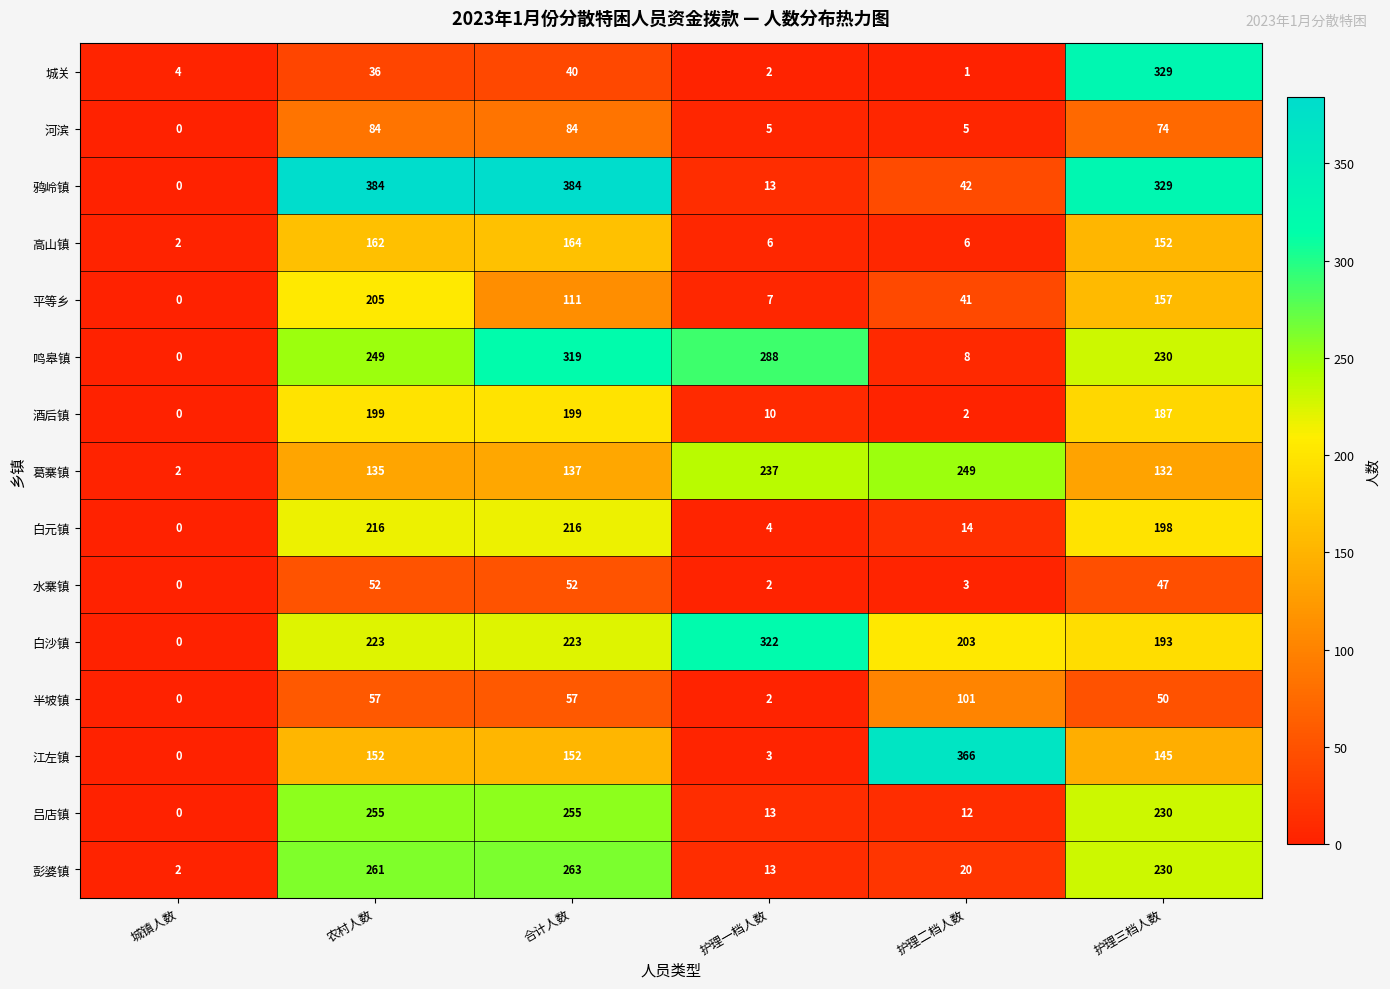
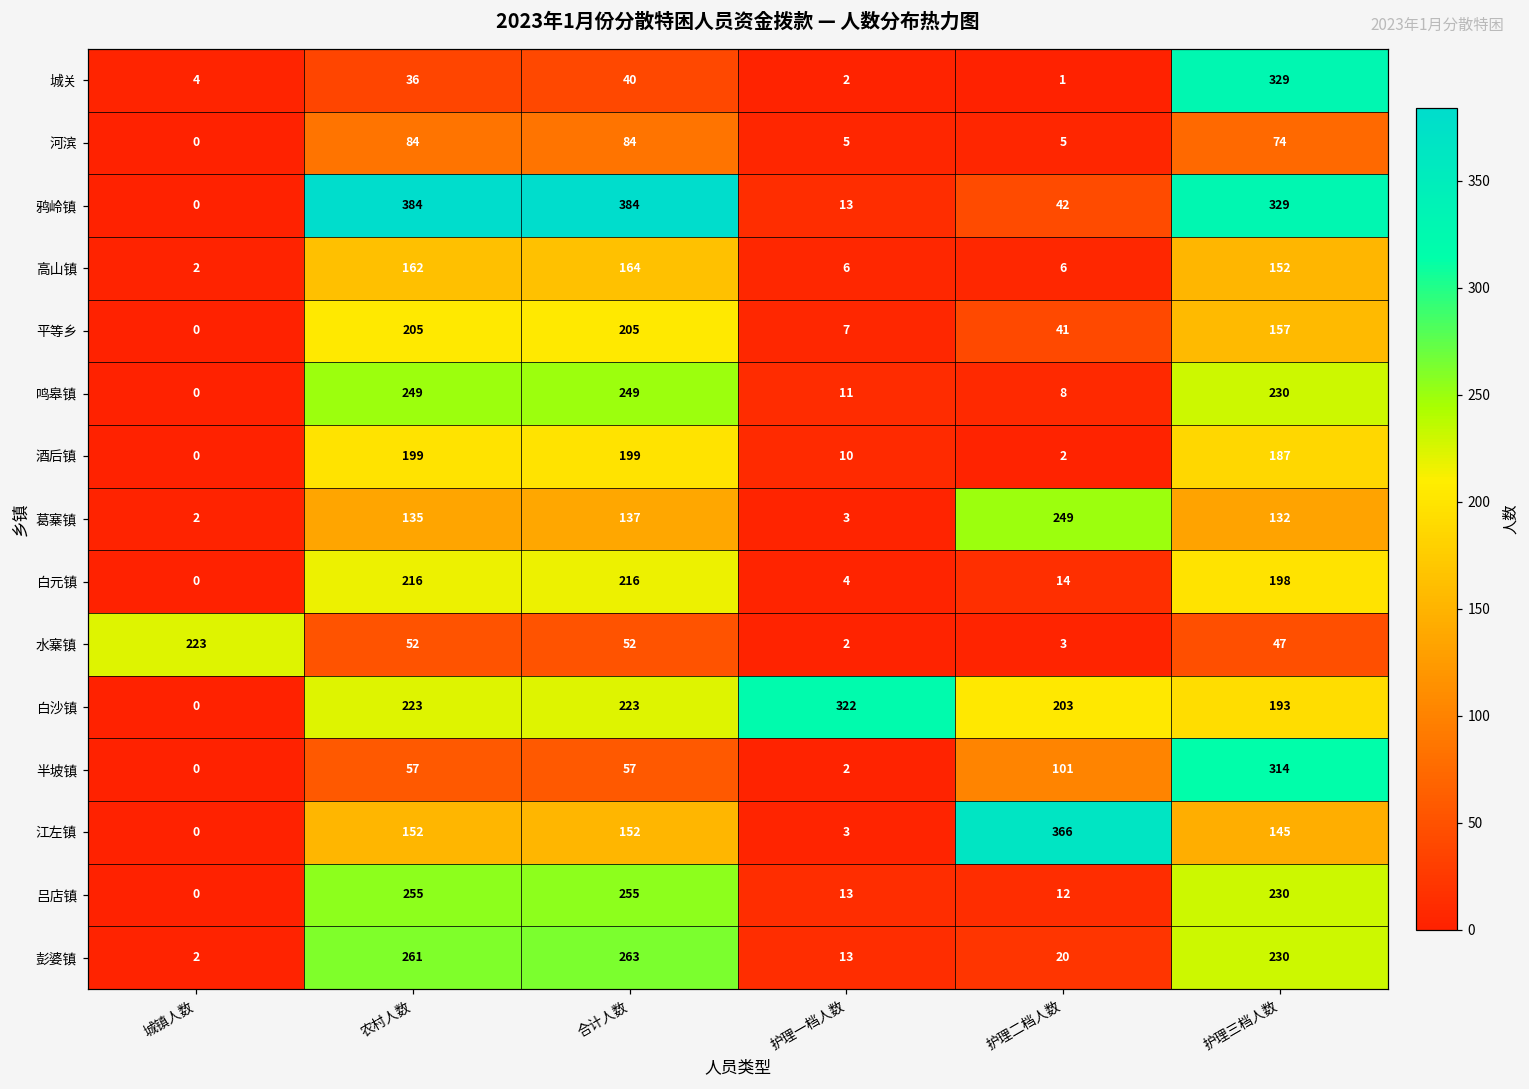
  {
    "城关": {
      "城镇人数": 4,
      "农村人数": 36,
      "合计人数": 40,
      "护理一档人数": 2,
      "护理二档人数": 1,
      "护理三档人数": 329
    },
    "河滨": {
      "城镇人数": 0,
      "农村人数": 84,
      "合计人数": 84,
      "护理一档人数": 5,
      "护理二档人数": 5,
      "护理三档人数": 74
    },
    "鸦岭镇": {
      "城镇人数": 0,
      "农村人数": 384,
      "合计人数": 384,
      "护理一档人数": 13,
      "护理二档人数": 42,
      "护理三档人数": 329
    },
    "高山镇": {
      "城镇人数": 2,
      "农村人数": 162,
      "合计人数": 164,
      "护理一档人数": 6,
      "护理二档人数": 6,
      "护理三档人数": 152
    },
    "平等乡": {
      "城镇人数": 0,
      "农村人数": 205,
-     "合计人数": 111,
+     "合计人数": 205,
      "护理一档人数": 7,
      "护理二档人数": 41,
      "护理三档人数": 157
    },
    "鸣皋镇": {
      "城镇人数": 0,
      "农村人数": 249,
-     "合计人数": 319,
-     "护理一档人数": 288,
+     "合计人数": 249,
+     "护理一档人数": 11,
      "护理二档人数": 8,
      "护理三档人数": 230
    },
    "酒后镇": {
      "城镇人数": 0,
      "农村人数": 199,
      "合计人数": 199,
      "护理一档人数": 10,
      "护理二档人数": 2,
      "护理三档人数": 187
    },
    "葛寨镇": {
      "城镇人数": 2,
      "农村人数": 135,
      "合计人数": 137,
-     "护理一档人数": 237,
+     "护理一档人数": 3,
      "护理二档人数": 249,
      "护理三档人数": 132
    },
    "白元镇": {
      "城镇人数": 0,
      "农村人数": 216,
      "合计人数": 216,
      "护理一档人数": 4,
      "护理二档人数": 14,
      "护理三档人数": 198
    },
    "水寨镇": {
-     "城镇人数": 0,
+     "城镇人数": 223,
      "农村人数": 52,
      "合计人数": 52,
      "护理一档人数": 2,
      "护理二档人数": 3,
      "护理三档人数": 47
    },
    "白沙镇": {
      "城镇人数": 0,
      "农村人数": 223,
      "合计人数": 223,
      "护理一档人数": 322,
      "护理二档人数": 203,
      "护理三档人数": 193
    },
    "半坡镇": {
      "城镇人数": 0,
      "农村人数": 57,
      "合计人数": 57,
      "护理一档人数": 2,
      "护理二档人数": 101,
-     "护理三档人数": 50
+     "护理三档人数": 314
    },
    "江左镇": {
      "城镇人数": 0,
      "农村人数": 152,
      "合计人数": 152,
      "护理一档人数": 3,
      "护理二档人数": 366,
      "护理三档人数": 145
    },
    "吕店镇": {
      "城镇人数": 0,
      "农村人数": 255,
      "合计人数": 255,
      "护理一档人数": 13,
      "护理二档人数": 12,
      "护理三档人数": 230
    },
    "彭婆镇": {
      "城镇人数": 2,
      "农村人数": 261,
      "合计人数": 263,
      "护理一档人数": 13,
      "护理二档人数": 20,
      "护理三档人数": 230
    }
  }
